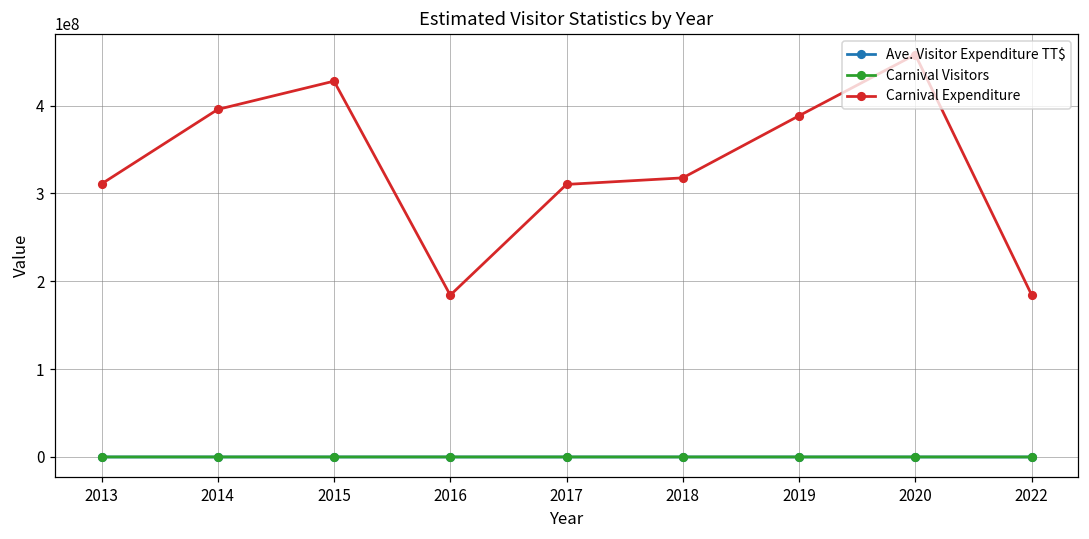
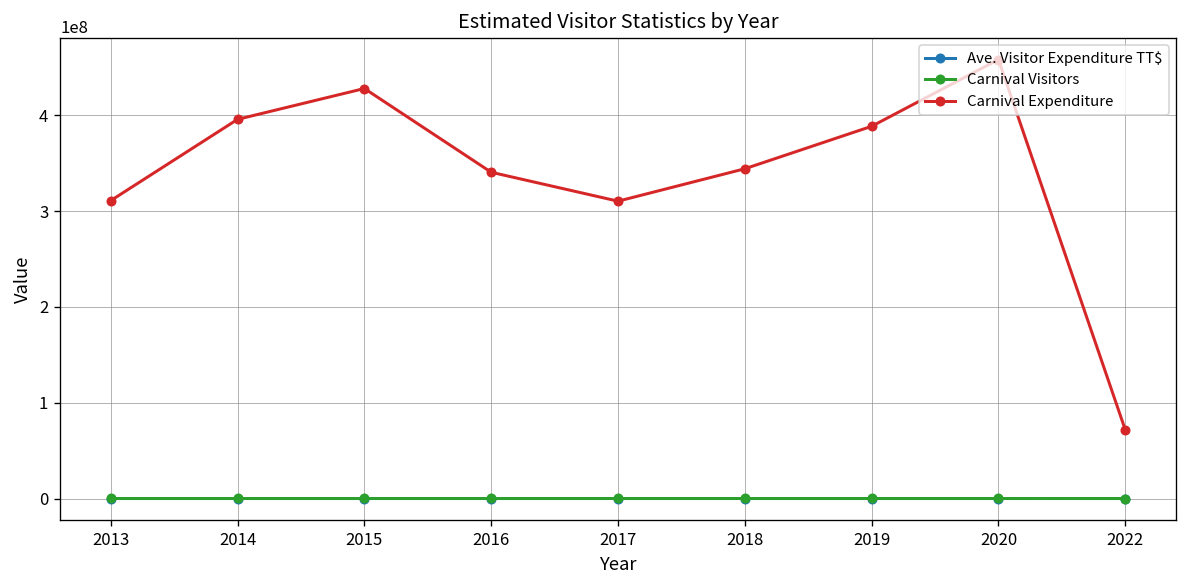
  {
    "Carnival Visitors": {
      "2013": 0,
      "2014": 0,
      "2015": 0,
      "2016": 0,
      "2017": 0,
      "2018": 0,
      "2019": 0,
      "2020": 0,
      "2022": 0
    },
    "Carnival Expenditure": {
      "2013": 310000000,
      "2014": 400000000,
      "2015": 430000000,
-     "2016": 180000000,
+     "2016": 340000000,
      "2017": 310000000,
-     "2018": 320000000,
+     "2018": 340000000,
      "2019": 390000000,
-     "2022": 180000000
+     "2022": 70000000
    }
  }
